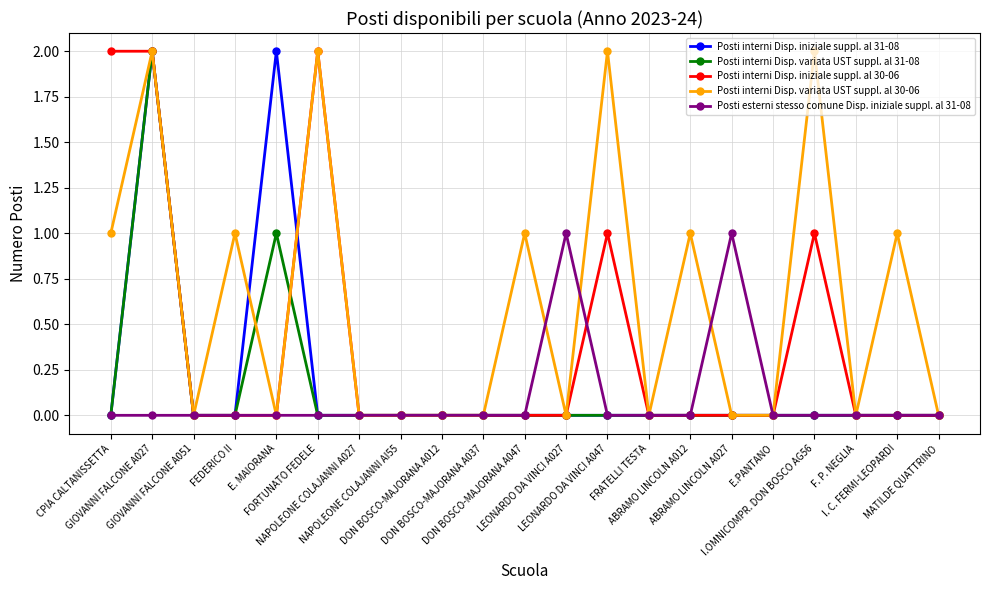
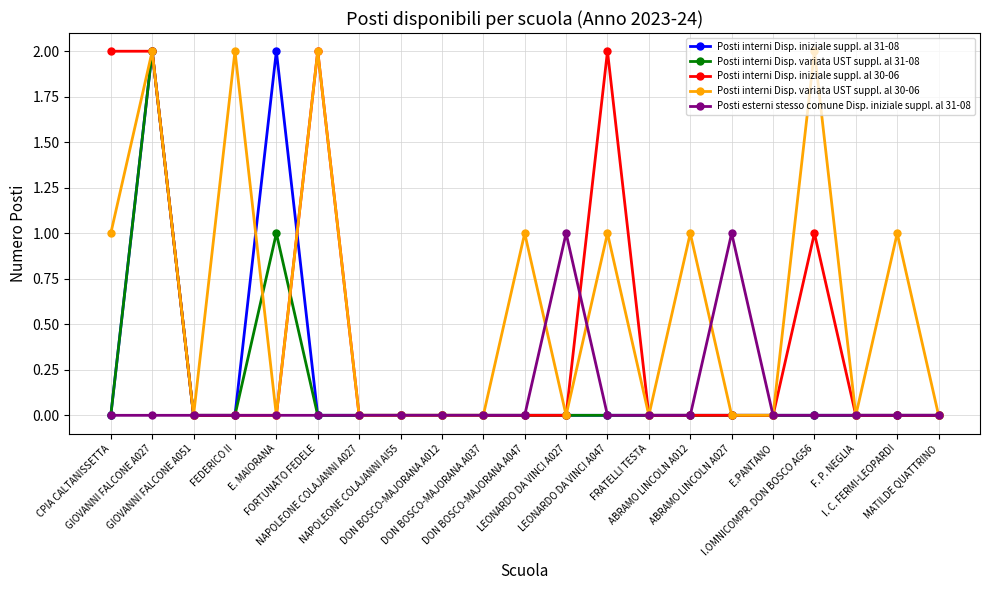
  {
    "Posti interni Disp. iniziale suppl. al 31-08": {
      "E. MAIORANA": 2
    },
    "Posti interni Disp. variata UST suppl. al 31-08": {
      "E. MAIORANA": 1
    },
    "Posti interni Disp. iniziale suppl. al 30-06": {
      "CPIA CALTANISSETTA": 2,
-     "LEONARDO DA VINCI A047": 1,
+     "LEONARDO DA VINCI A047": 2,
      "I.OMNICOMPR. DON BOSCO AG56": 1
    },
    "Posti interni Disp. variata UST suppl. al 30-06": {
      "CPIA CALTANISSETTA": 1,
-     "FEDERICO II": 1,
+     "FEDERICO II": 2,
      "DON BOSCO-MAJORANA A047": 1,
-     "LEONARDO DA VINCI A047": 2,
+     "LEONARDO DA VINCI A047": 1,
      "ABRAMO LINCOLN A012": 1,
      "I. C. FERMI-LEOPARDI": 1
    },
    "Posti esterni stesso comune Disp. iniziale suppl. al 31-08": {
      "GIOVANNI FALCONE A027": 0,
      "LEONARDO DA VINCI A027": 1,
      "ABRAMO LINCOLN A027": 1
    }
  }
